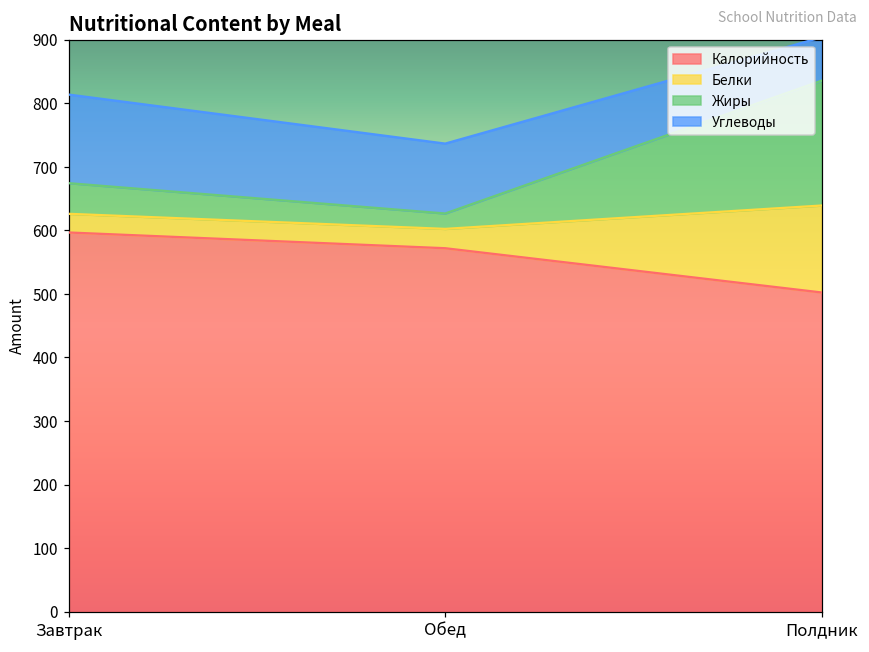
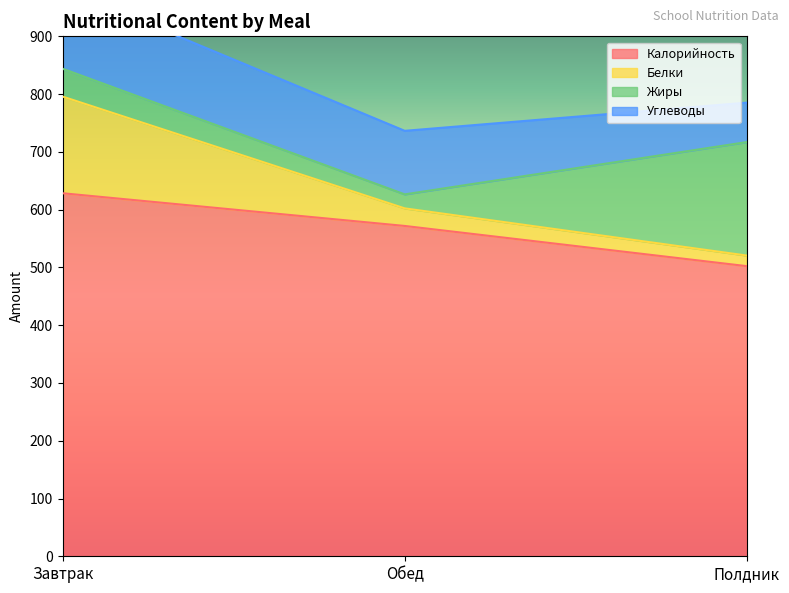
  {
    "Калорийность": {
-     "Завтрак": 600,
+     "Завтрак": 630,
      "Обед": 570,
      "Полдник": 500
    },
    "Белки": {
-     "Завтрак": 30,
+     "Завтрак": 170,
      "Обед": 30,
-     "Полдник": 140
+     "Полдник": 20
    },
    "Жиры": {
      "Завтрак": 50,
      "Обед": 20,
      "Полдник": 200
    },
    "Углеводы": {
      "Обед": 110
    }
  }
